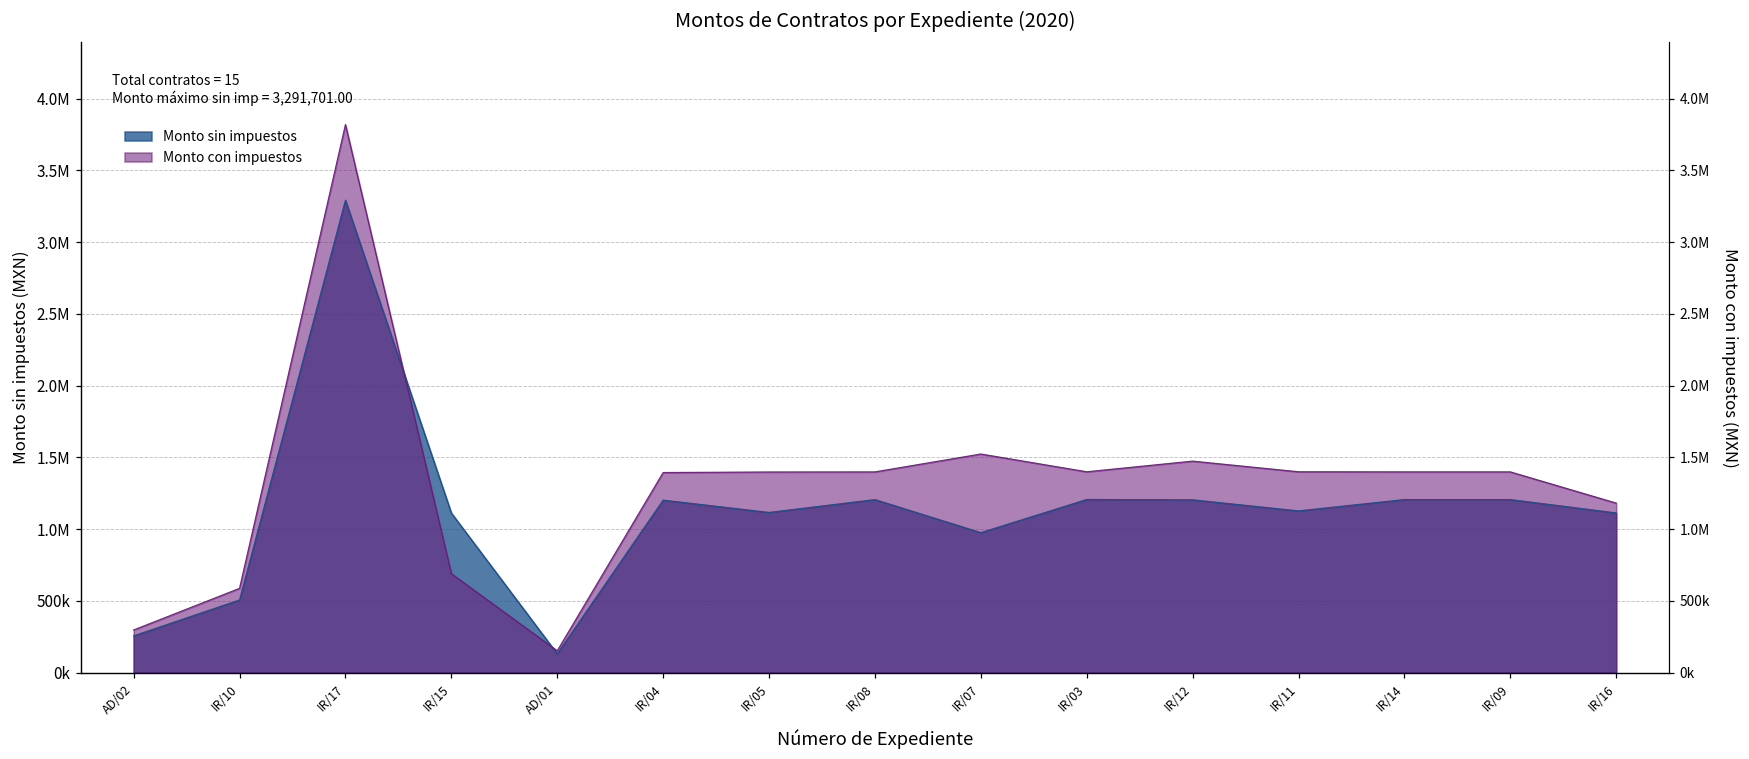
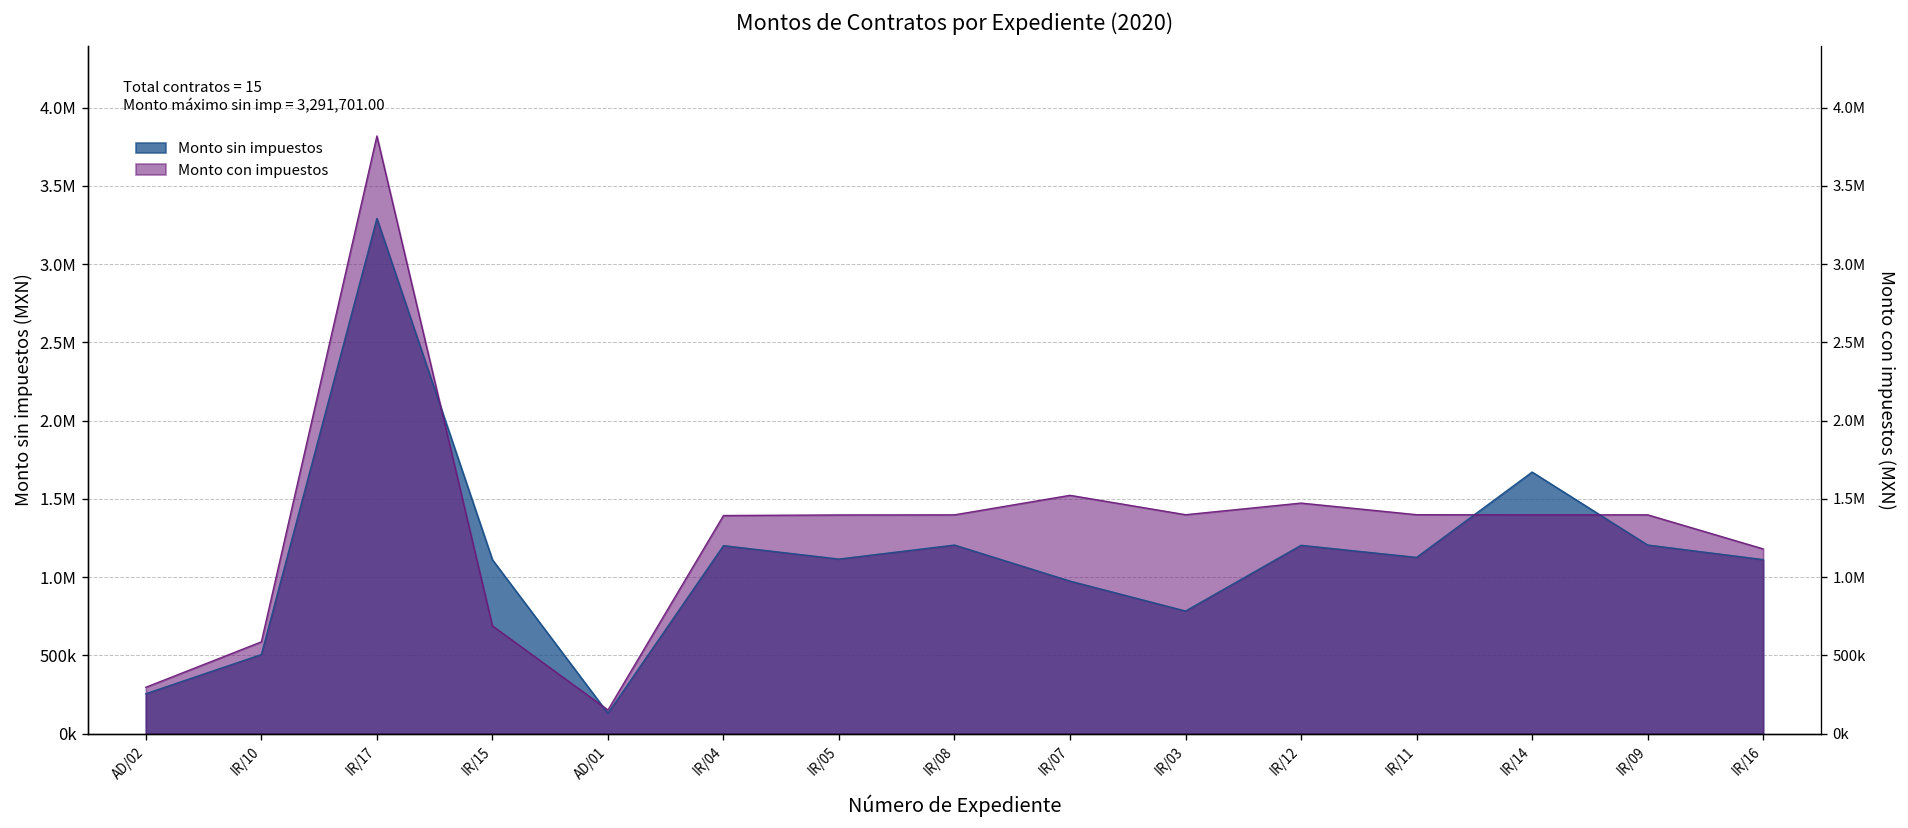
  {
    "Monto sin impuestos": {
      "AD/02": 260000,
      "IR/10": 510000,
      "IR/17": 3290000,
      "IR/15": 1110000,
      "AD/01": 130000,
      "IR/04": 1200000,
      "IR/05": 1120000,
      "IR/08": 1210000,
      "IR/07": 980000,
-     "IR/03": 1210000,
+     "IR/03": 780000,
      "IR/12": 1200000,
      "IR/11": 1130000,
-     "IR/14": 1210000,
+     "IR/14": 1670000,
      "IR/09": 1210000,
      "IR/16": 1110000
    },
    "Monto con impuestos": {
      "AD/02": 300000,
      "IR/10": 590000,
      "IR/15": 690000,
      "AD/01": 150000,
      "IR/04": 1390000,
      "IR/05": 1400000,
      "IR/08": 1400000,
      "IR/07": 1520000,
      "IR/03": 1400000,
      "IR/12": 1470000,
      "IR/11": 1400000,
      "IR/14": 1400000,
      "IR/09": 1400000,
      "IR/16": 1180000
    }
  }
